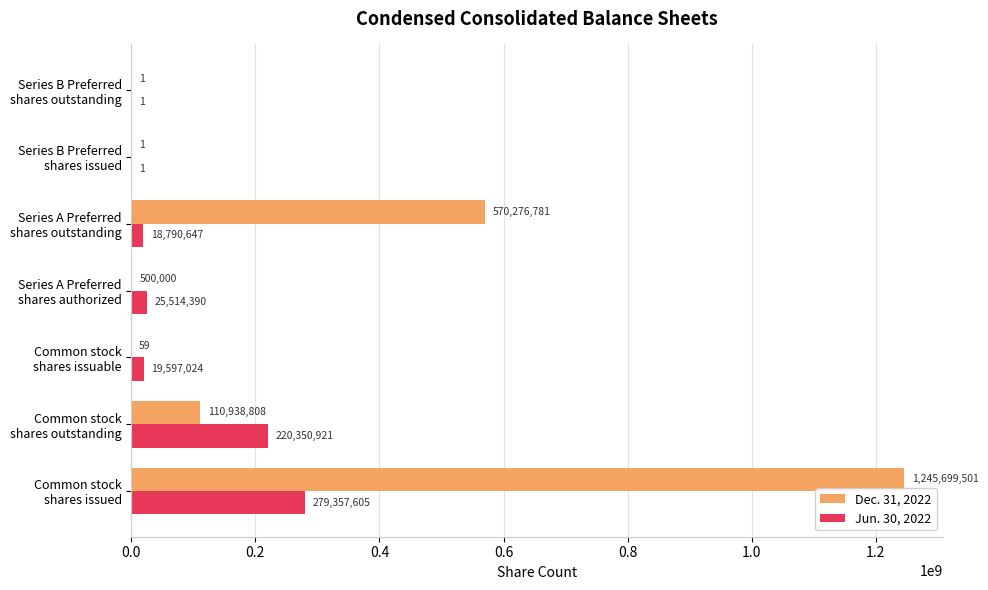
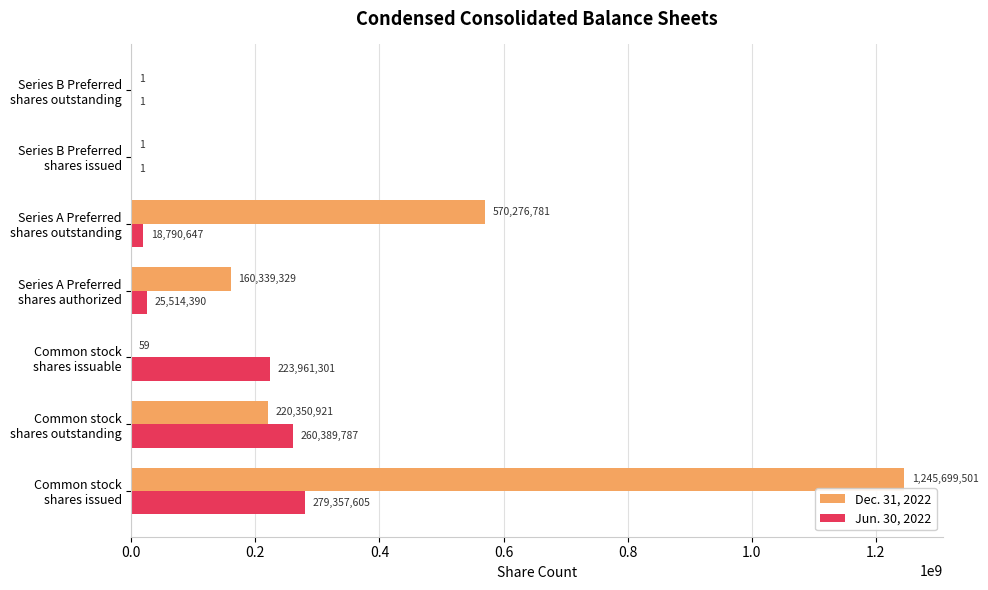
  {
    "Dec. 31, 2022": {
      "Series B Preferred shares outstanding": "1",
      "Series B Preferred shares issued": "1",
      "Series A Preferred shares outstanding": "570,276,781",
-     "Series A Preferred shares authorized": "500,000",
+     "Series A Preferred shares authorized": "160,339,329",
      "Common stock shares issuable": "59",
-     "Common stock shares outstanding": "110,938,808",
+     "Common stock shares outstanding": "220,350,921",
      "Common stock shares issued": "1,245,699,501"
    },
    "Jun. 30, 2022": {
      "Series B Preferred shares outstanding": "1",
      "Series B Preferred shares issued": "1",
      "Series A Preferred shares outstanding": "18,790,647",
      "Series A Preferred shares authorized": "25,514,390",
-     "Common stock shares issuable": "19,597,024",
-     "Common stock shares outstanding": "220,350,921",
+     "Common stock shares issuable": "223,961,301",
+     "Common stock shares outstanding": "260,389,787",
      "Common stock shares issued": "279,357,605"
    }
  }
